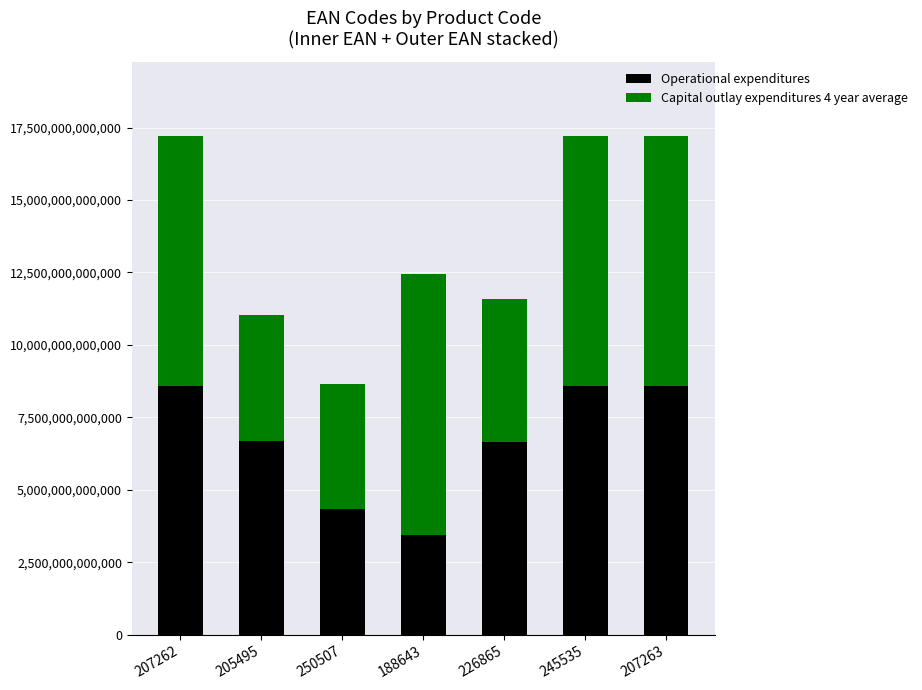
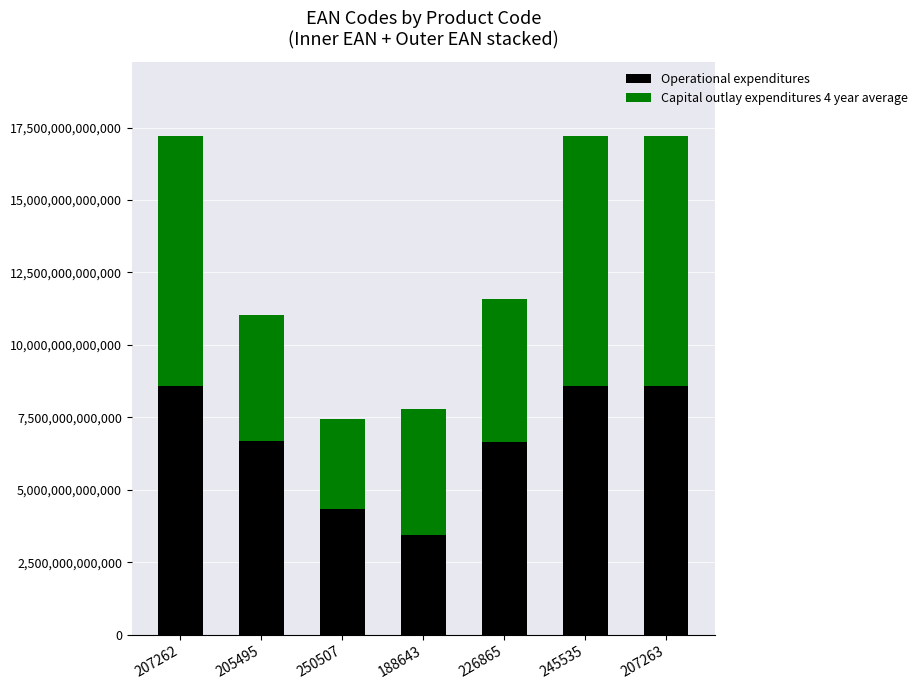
  {
    "Operational expenditures": {
      "207262": "8,600,000,000,000",
      "205495": "6,700,000,000,000",
      "250507": "4,300,000,000,000",
      "188643": "3,500,000,000,000",
      "226865": "6,700,000,000,000",
      "245535": "8,600,000,000,000",
      "207263": "8,600,000,000,000"
    },
    "Capital outlay expenditures 4 year average": {
      "207262": "8,600,000,000,000",
      "205495": "4,300,000,000,000",
-     "250507": "4,300,000,000,000",
-     "188643": "9,000,000,000,000",
+     "250507": "3,100,000,000,000",
+     "188643": "4,300,000,000,000",
      "226865": "4,900,000,000,000",
      "245535": "8,600,000,000,000",
      "207263": "8,600,000,000,000"
    }
  }
